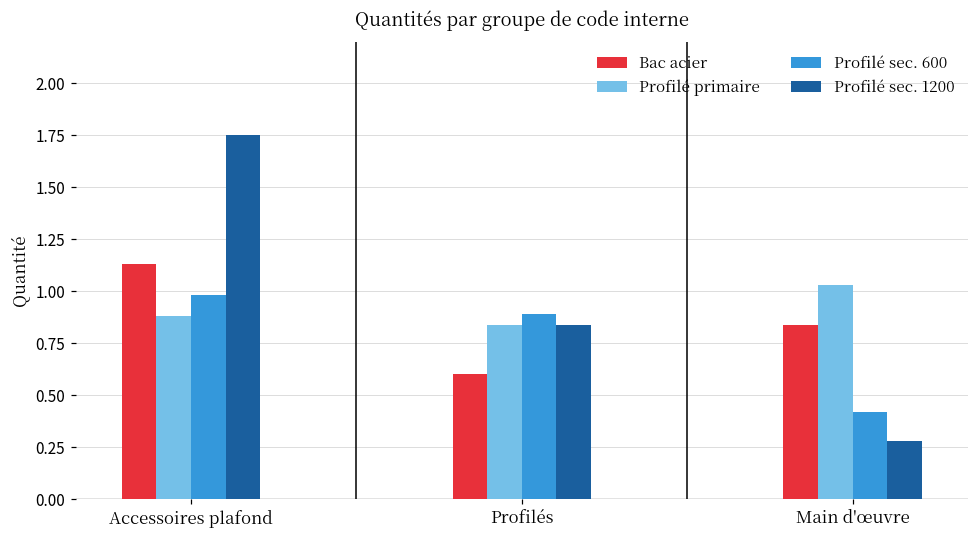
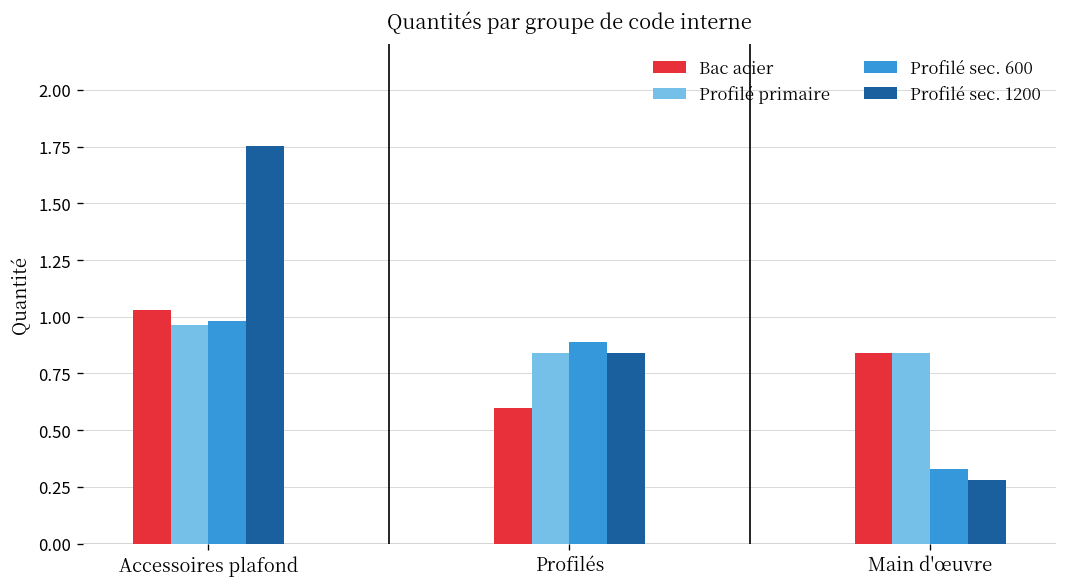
  {
    "Bac acier": {
-     "Accessoires plafond": 1.13,
+     "Accessoires plafond": 1.03,
      "Profilés": 0.60,
      "Main d'œuvre": 0.84
    },
    "Profilé primaire": {
-     "Accessoires plafond": 0.88,
+     "Accessoires plafond": 0.96,
      "Profilés": 0.84,
-     "Main d'œuvre": 1.03
+     "Main d'œuvre": 0.84
    },
    "Profilé sec. 600": {
      "Accessoires plafond": 0.98,
      "Profilés": 0.89,
-     "Main d'œuvre": 0.42
+     "Main d'œuvre": 0.33
    },
    "Profilé sec. 1200": {
      "Accessoires plafond": 1.75,
      "Profilés": 0.84,
      "Main d'œuvre": 0.28
    }
  }
